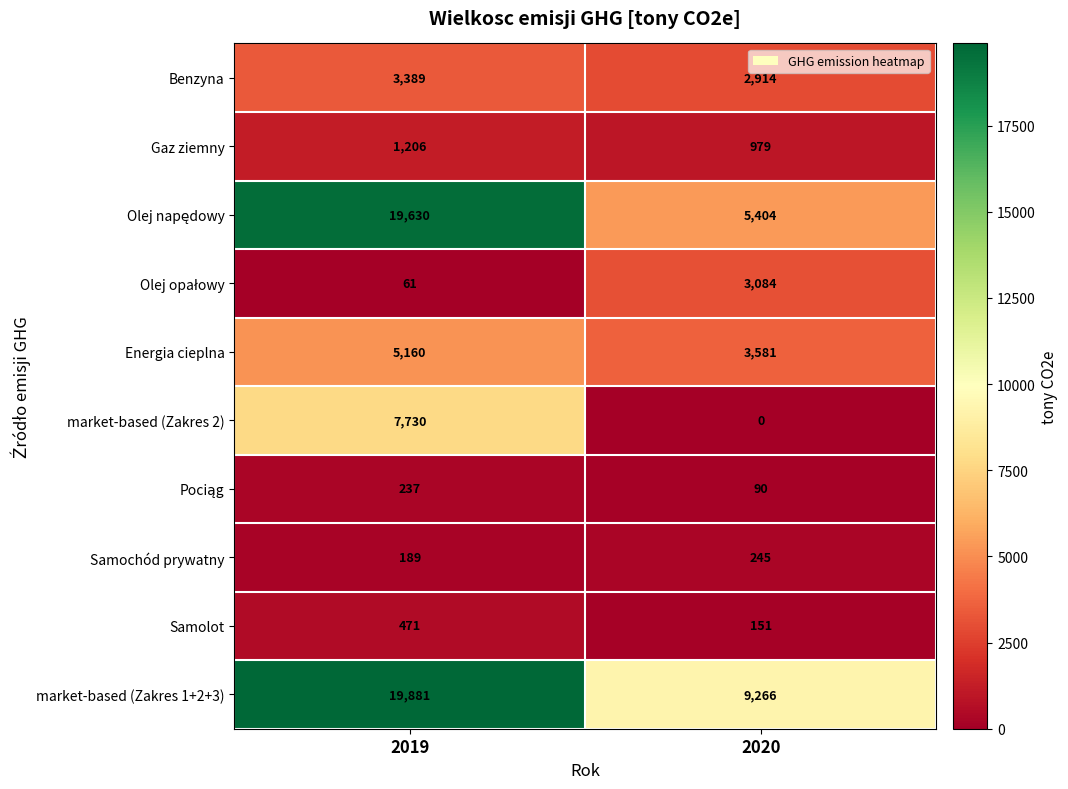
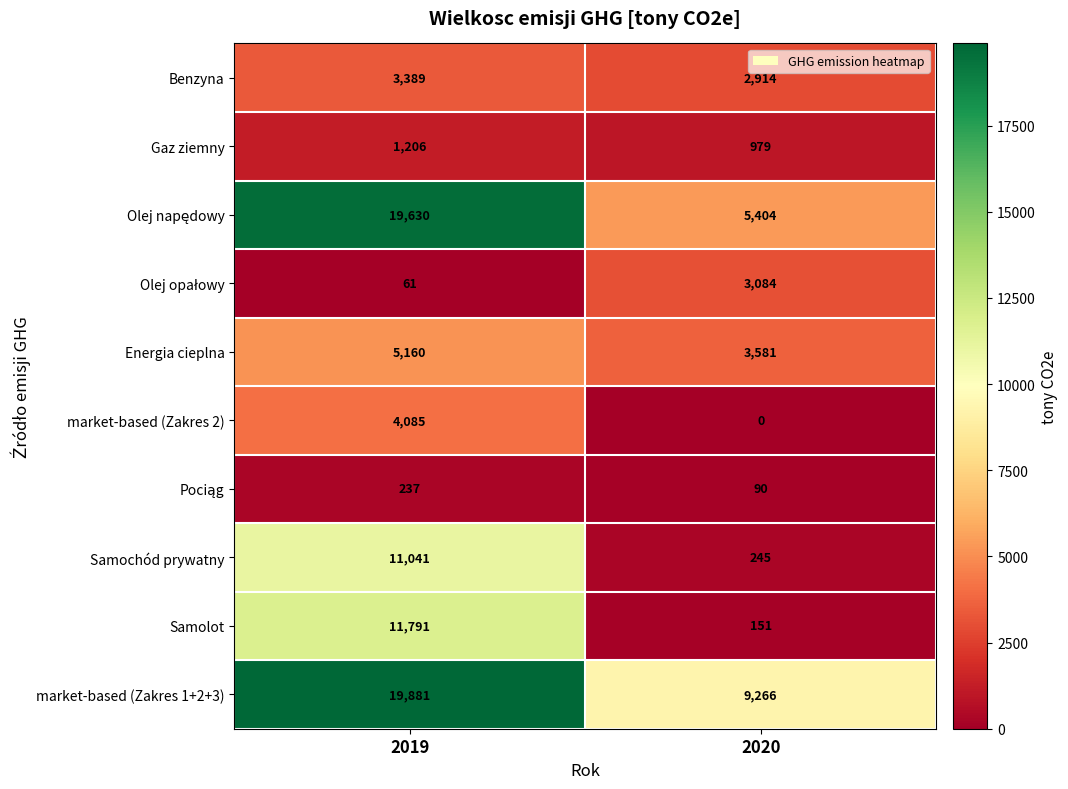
  {
    "Benzyna": {
      "2019": "3,389"
    },
    "Gaz ziemny": {
      "2019": "1,206",
      "2020": "979"
    },
    "Olej napędowy": {
      "2019": "19,630",
      "2020": "5,404"
    },
    "Olej opałowy": {
      "2019": "61",
      "2020": "3,084"
    },
    "Energia cieplna": {
      "2019": "5,160",
      "2020": "3,581"
    },
    "market-based (Zakres 2)": {
-     "2019": "7,730",
+     "2019": "4,085",
      "2020": "0"
    },
    "Pociąg": {
      "2019": "237",
      "2020": "90"
    },
    "Samochód prywatny": {
-     "2019": "189",
+     "2019": "11,041",
      "2020": "245"
    },
    "Samolot": {
-     "2019": "471",
+     "2019": "11,791",
      "2020": "151"
    },
    "market-based (Zakres 1+2+3)": {
      "2019": "19,881",
      "2020": "9,266"
    }
  }
